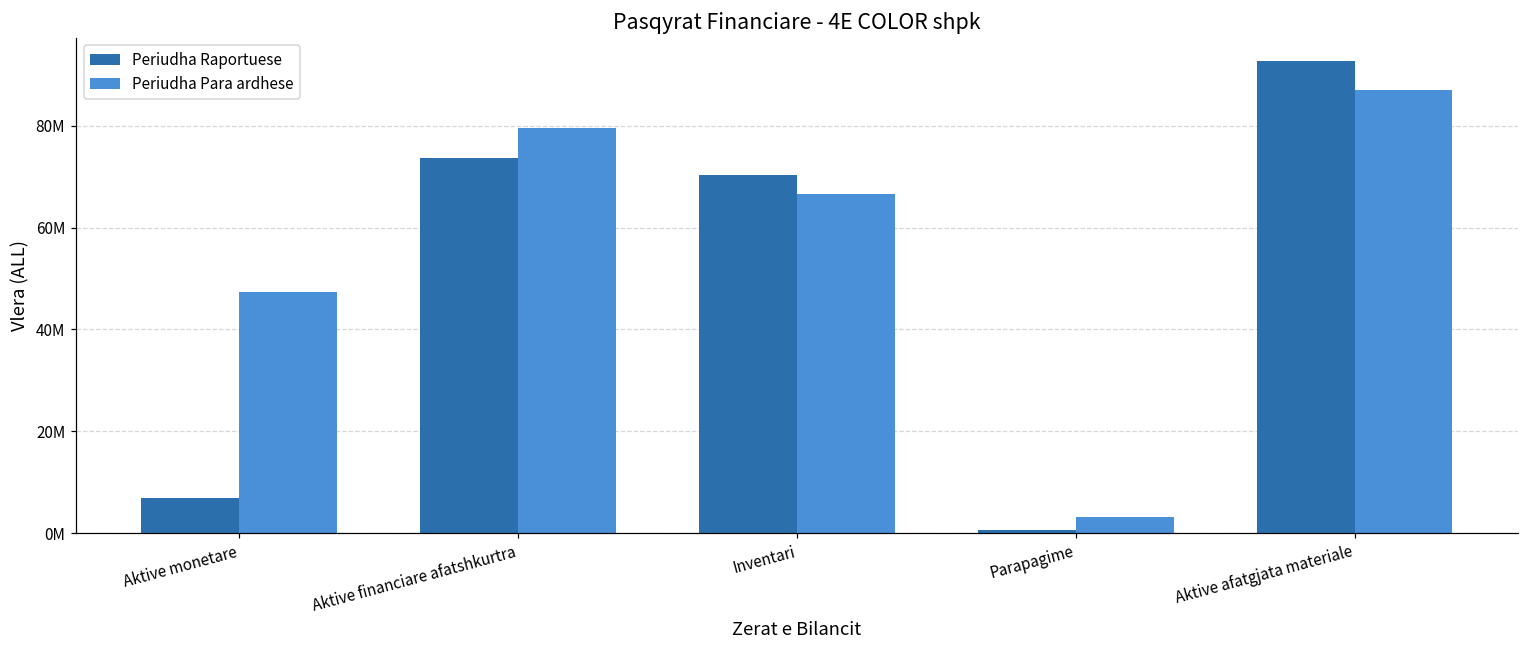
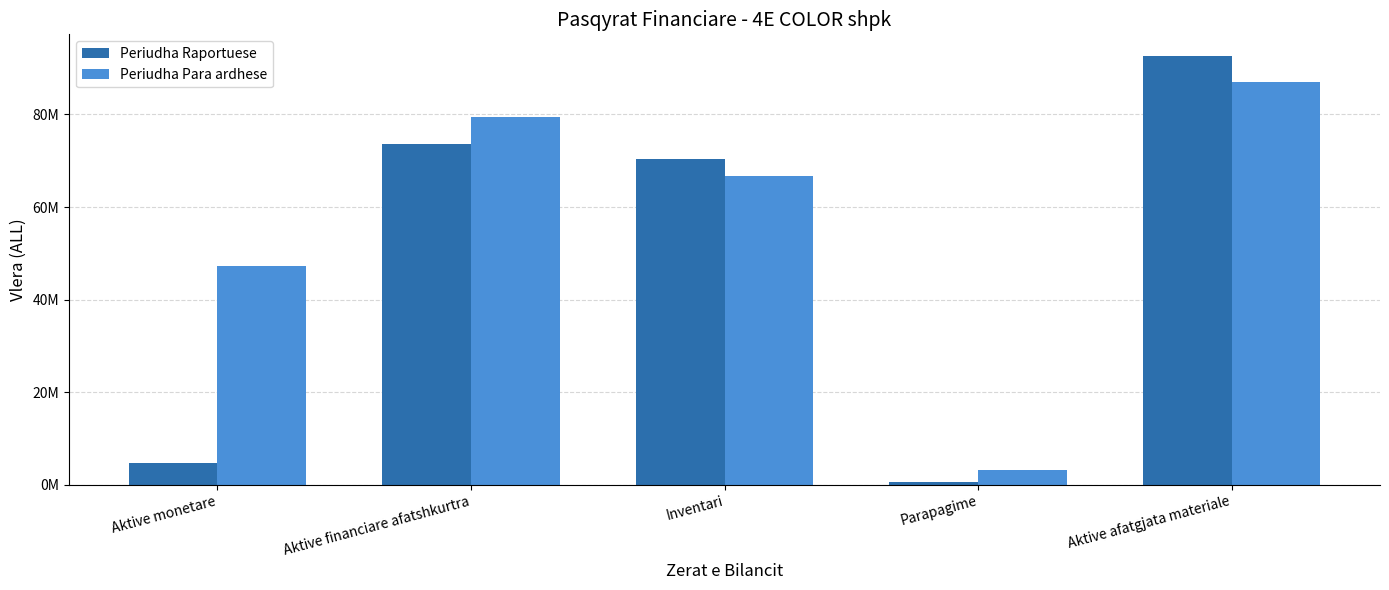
  {
    "Periudha Raportuese": {
-     "Aktive monetare": 7000000,
+     "Aktive monetare": 5000000,
      "Aktive financiare afatshkurtra": 74000000,
      "Inventari": 70000000,
      "Parapagime": 1000000,
      "Aktive afatgjata materiale": 93000000
    },
    "Periudha Para ardhese": {
      "Aktive monetare": 47000000,
      "Aktive financiare afatshkurtra": 80000000,
      "Inventari": 67000000,
      "Parapagime": 3000000,
      "Aktive afatgjata materiale": 87000000
    }
  }
